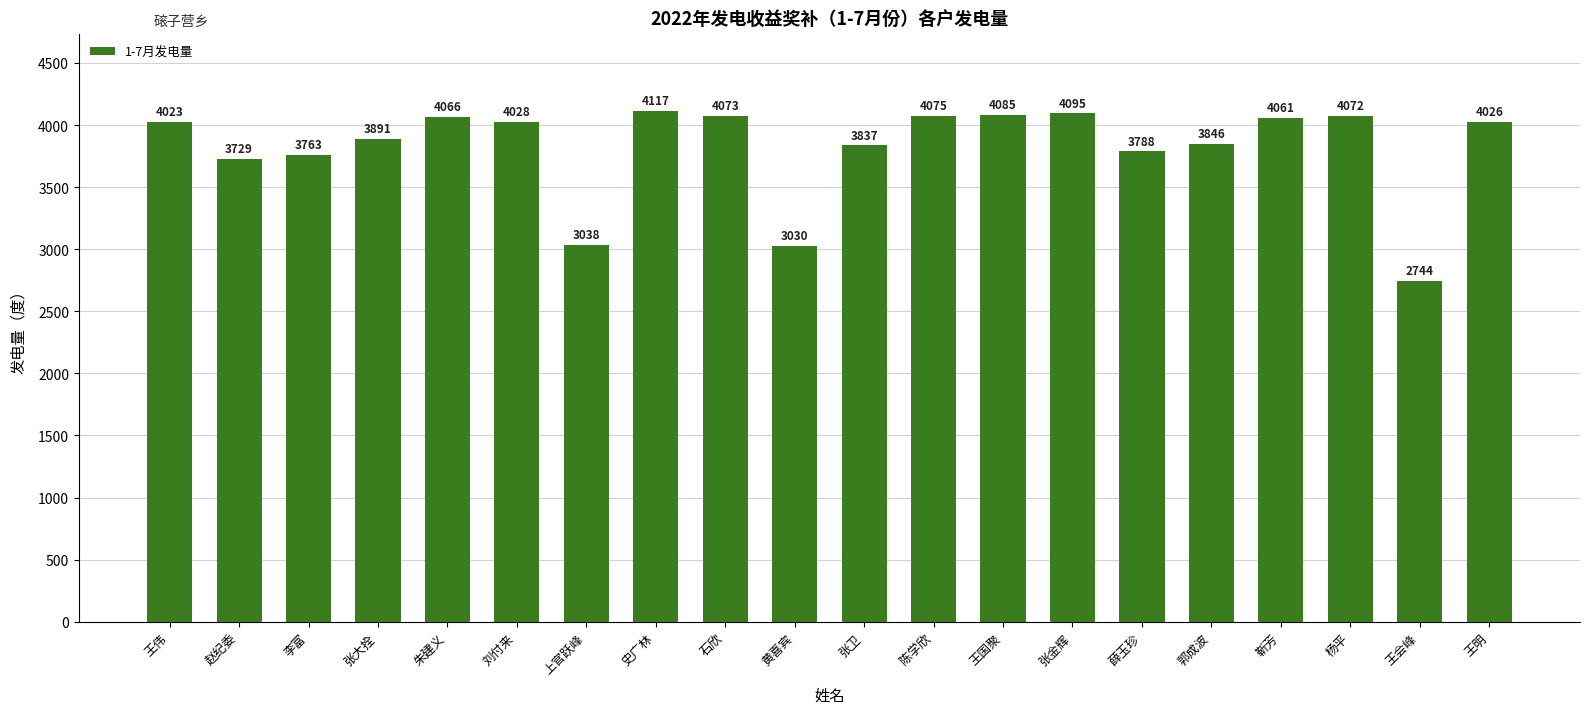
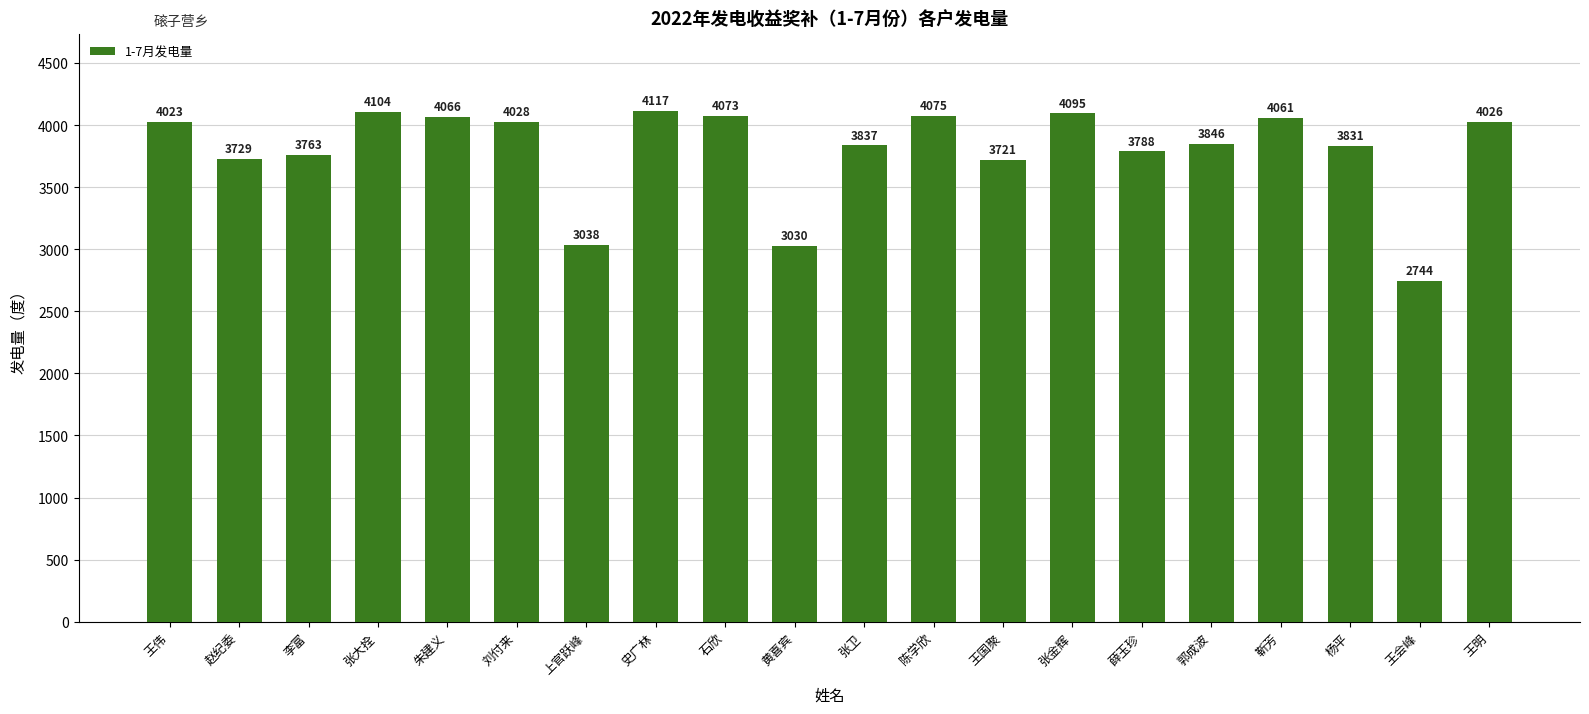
  {
    "王伟": 4023,
    "赵纪委": 3729,
    "李富": 3763,
-   "张大拴": 3891,
+   "张大拴": 4104,
    "朱建义": 4066,
    "刘付来": 4028,
    "上官跃峰": 3038,
    "史广林": 4117,
    "石欣": 4073,
    "黄喜宾": 3030,
    "张卫": 3837,
    "陈学欣": 4075,
-   "王国聚": 4085,
+   "王国聚": 3721,
    "张金辉": 4095,
    "薛玉珍": 3788,
    "郭成波": 3846,
    "靳芳": 4061,
-   "杨平": 4072,
+   "杨平": 3831,
    "王会峰": 2744,
    "王明": 4026
  }
